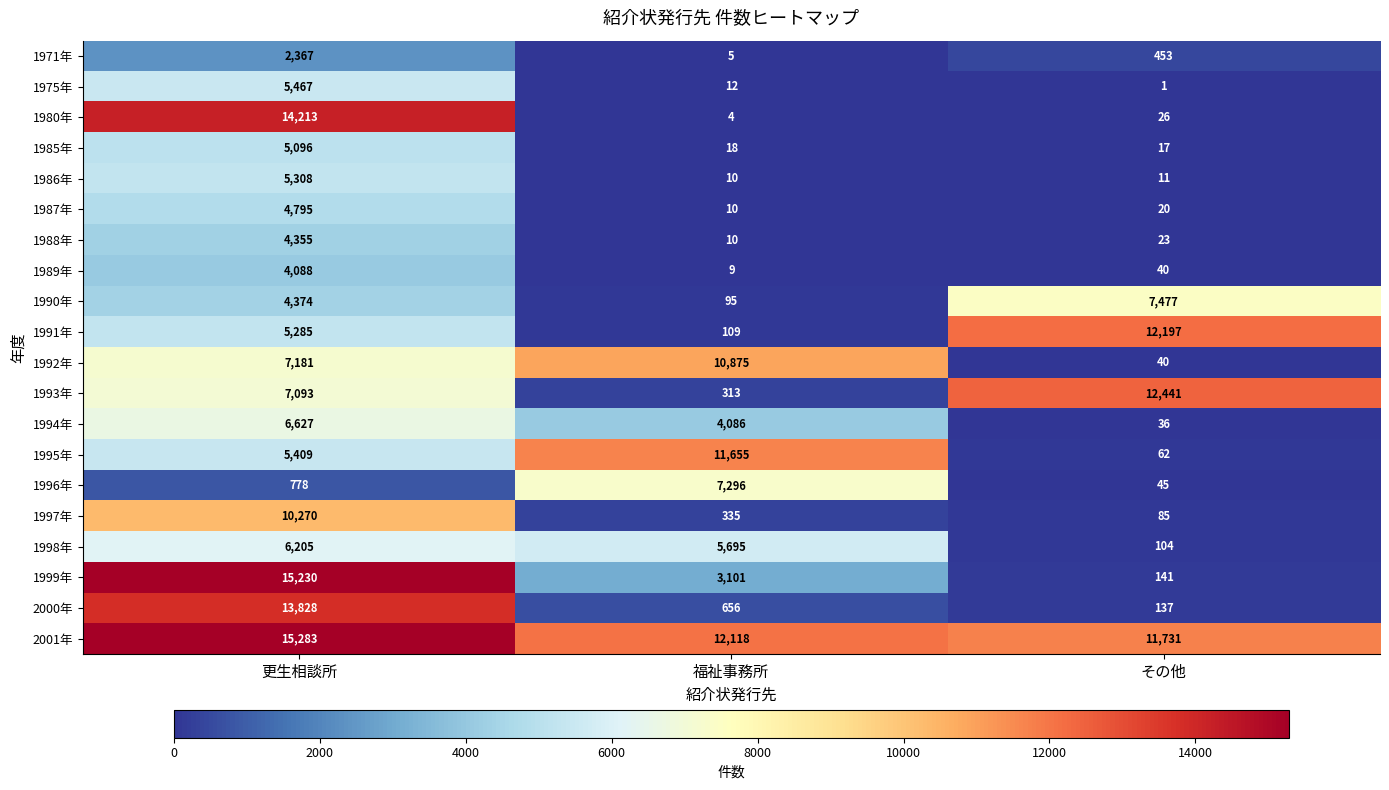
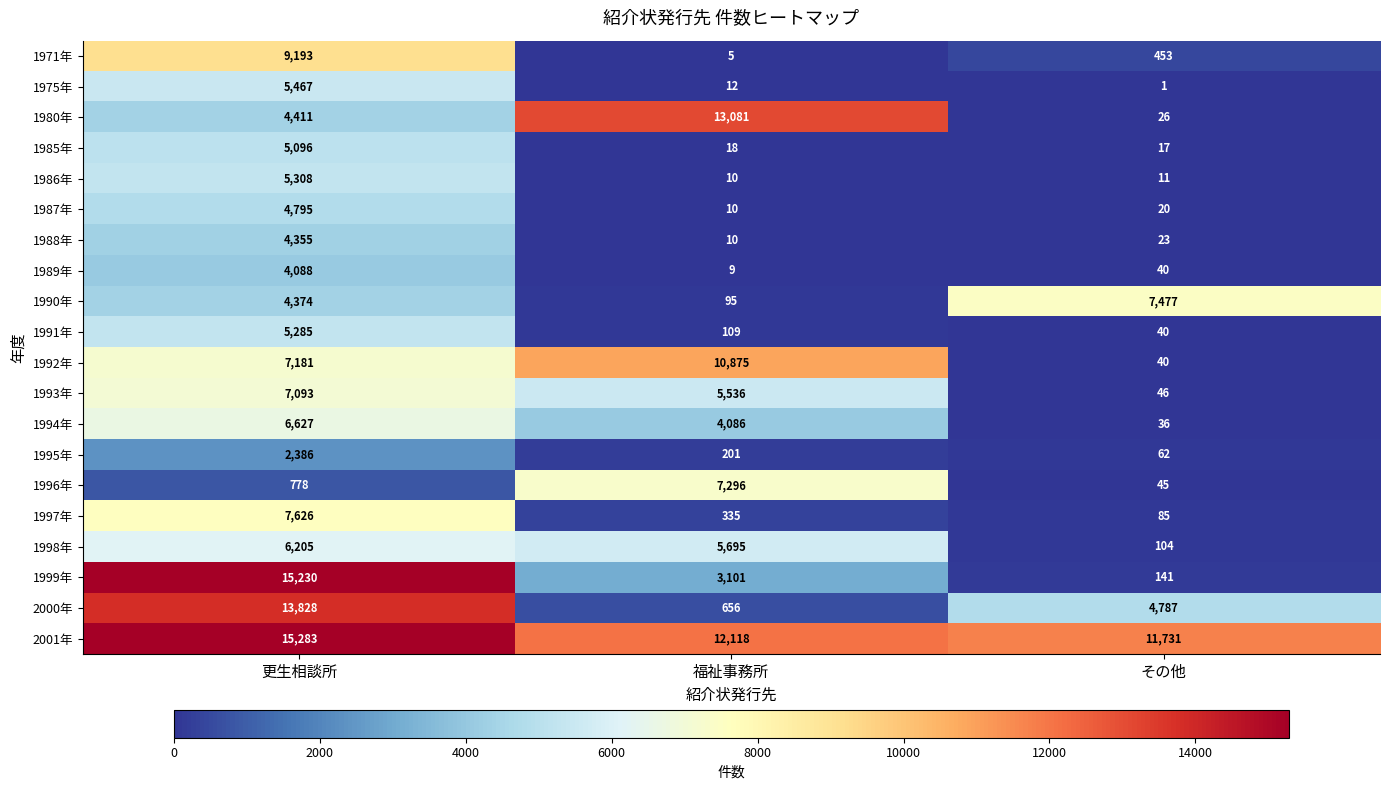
  {
    "1971年": {
-     "更生相談所": "2,367",
+     "更生相談所": "9,193",
      "福祉事務所": "5",
      "その他": "453"
    },
    "1975年": {
      "更生相談所": "5,467",
      "福祉事務所": "12",
      "その他": "1"
    },
    "1980年": {
-     "更生相談所": "14,213",
-     "福祉事務所": "4",
+     "更生相談所": "4,411",
+     "福祉事務所": "13,081",
      "その他": "26"
    },
    "1985年": {
      "更生相談所": "5,096",
      "福祉事務所": "18",
      "その他": "17"
    },
    "1986年": {
      "更生相談所": "5,308",
      "福祉事務所": "10",
      "その他": "11"
    },
    "1987年": {
      "更生相談所": "4,795",
      "福祉事務所": "10",
      "その他": "20"
    },
    "1988年": {
      "更生相談所": "4,355",
      "福祉事務所": "10",
      "その他": "23"
    },
    "1989年": {
      "更生相談所": "4,088",
      "福祉事務所": "9",
      "その他": "40"
    },
    "1990年": {
      "更生相談所": "4,374",
      "福祉事務所": "95",
      "その他": "7,477"
    },
    "1991年": {
      "更生相談所": "5,285",
      "福祉事務所": "109",
-     "その他": "12,197"
+     "その他": "40"
    },
    "1992年": {
      "更生相談所": "7,181",
      "福祉事務所": "10,875",
      "その他": "40"
    },
    "1993年": {
      "更生相談所": "7,093",
-     "福祉事務所": "313",
-     "その他": "12,441"
+     "福祉事務所": "5,536",
+     "その他": "46"
    },
    "1994年": {
      "更生相談所": "6,627",
      "福祉事務所": "4,086",
      "その他": "36"
    },
    "1995年": {
-     "更生相談所": "5,409",
-     "福祉事務所": "11,655",
+     "更生相談所": "2,386",
+     "福祉事務所": "201",
      "その他": "62"
    },
    "1996年": {
      "更生相談所": "778",
      "福祉事務所": "7,296",
      "その他": "45"
    },
    "1997年": {
-     "更生相談所": "10,270",
+     "更生相談所": "7,626",
      "福祉事務所": "335",
      "その他": "85"
    },
    "1998年": {
      "更生相談所": "6,205",
      "福祉事務所": "5,695",
      "その他": "104"
    },
    "1999年": {
      "更生相談所": "15,230",
      "福祉事務所": "3,101",
      "その他": "141"
    },
    "2000年": {
      "更生相談所": "13,828",
      "福祉事務所": "656",
-     "その他": "137"
+     "その他": "4,787"
    },
    "2001年": {
      "更生相談所": "15,283",
      "福祉事務所": "12,118",
      "その他": "11,731"
    }
  }
